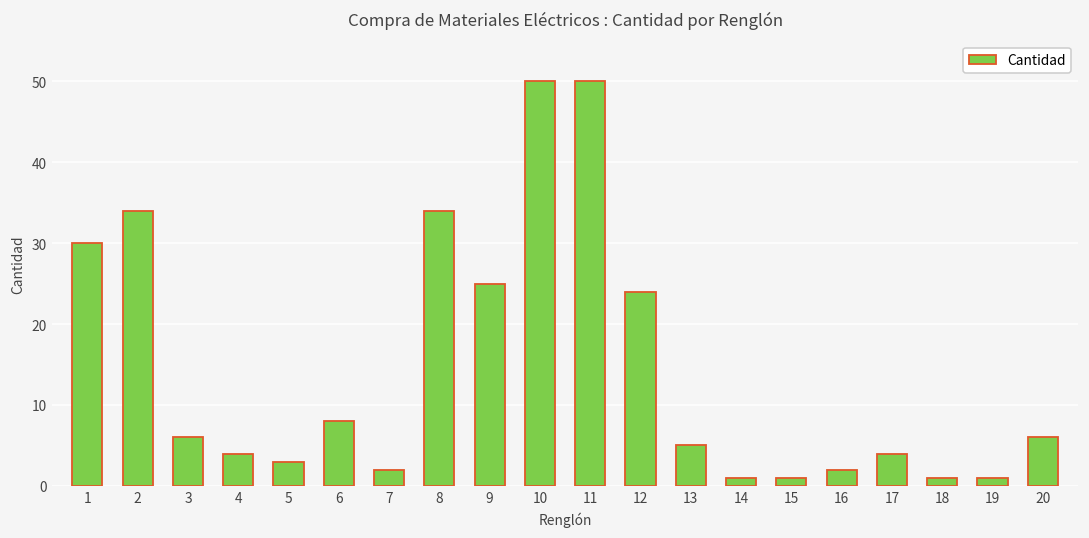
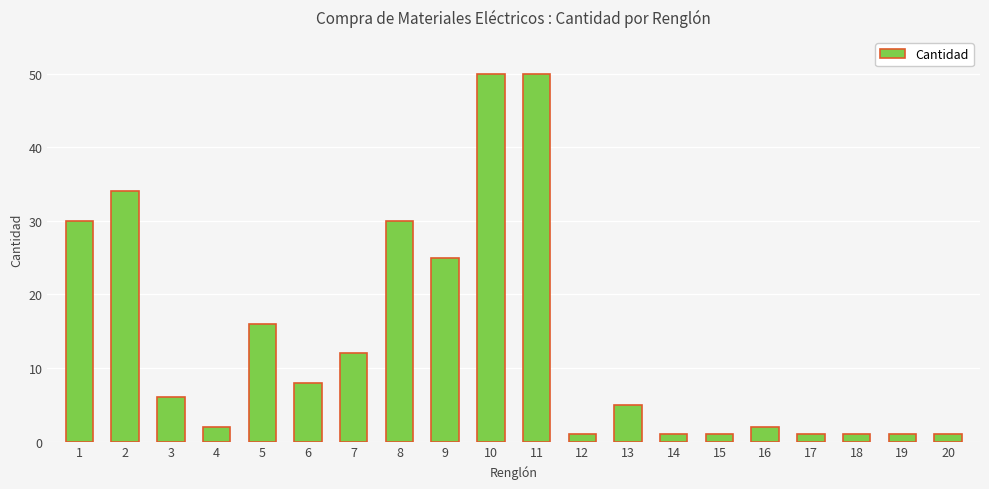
  {
    "1": 30,
    "2": 34,
    "3": 6,
-   "4": 4,
-   "5": 3,
+   "4": 2,
+   "5": 16,
    "6": 8,
-   "7": 2,
-   "8": 34,
+   "7": 12,
+   "8": 30,
    "9": 25,
    "10": 50,
    "11": 50,
-   "12": 24,
+   "12": 1,
    "13": 5,
    "14": 1,
    "15": 1,
    "16": 2,
-   "17": 4,
+   "17": 1,
    "18": 1,
    "19": 1,
-   "20": 6
+   "20": 1
  }
